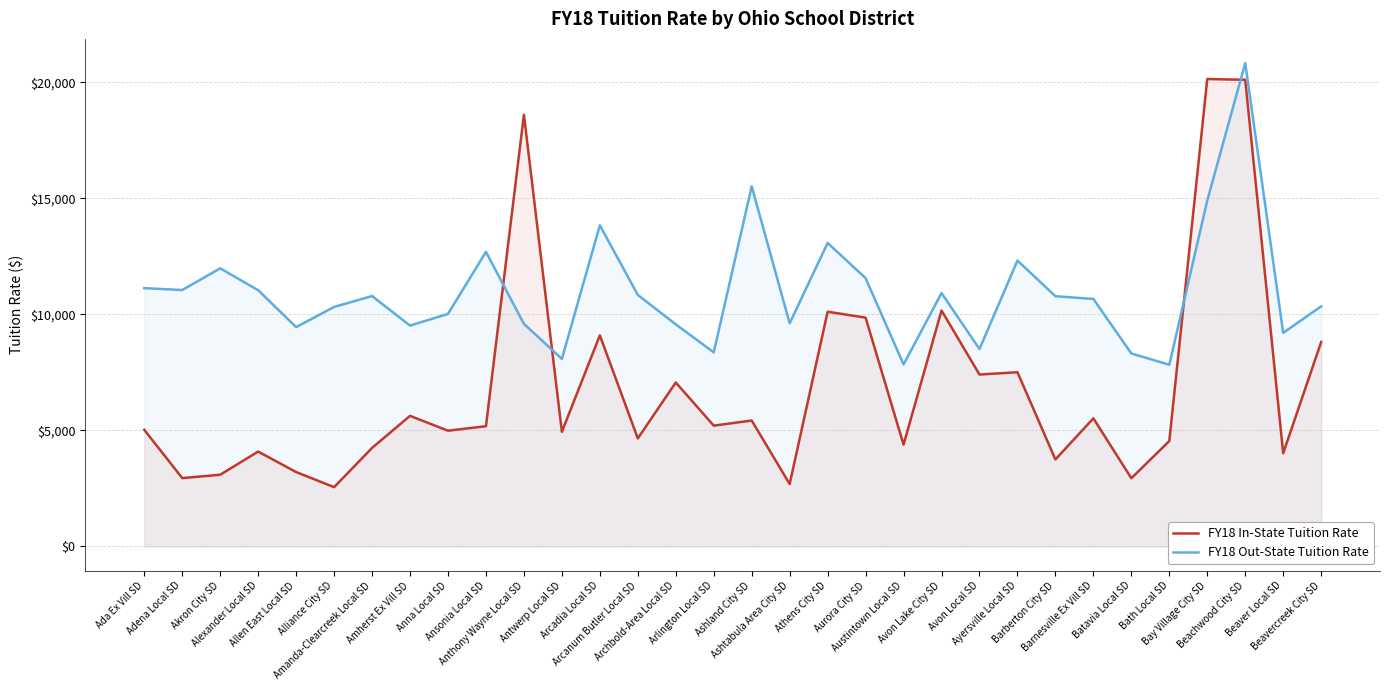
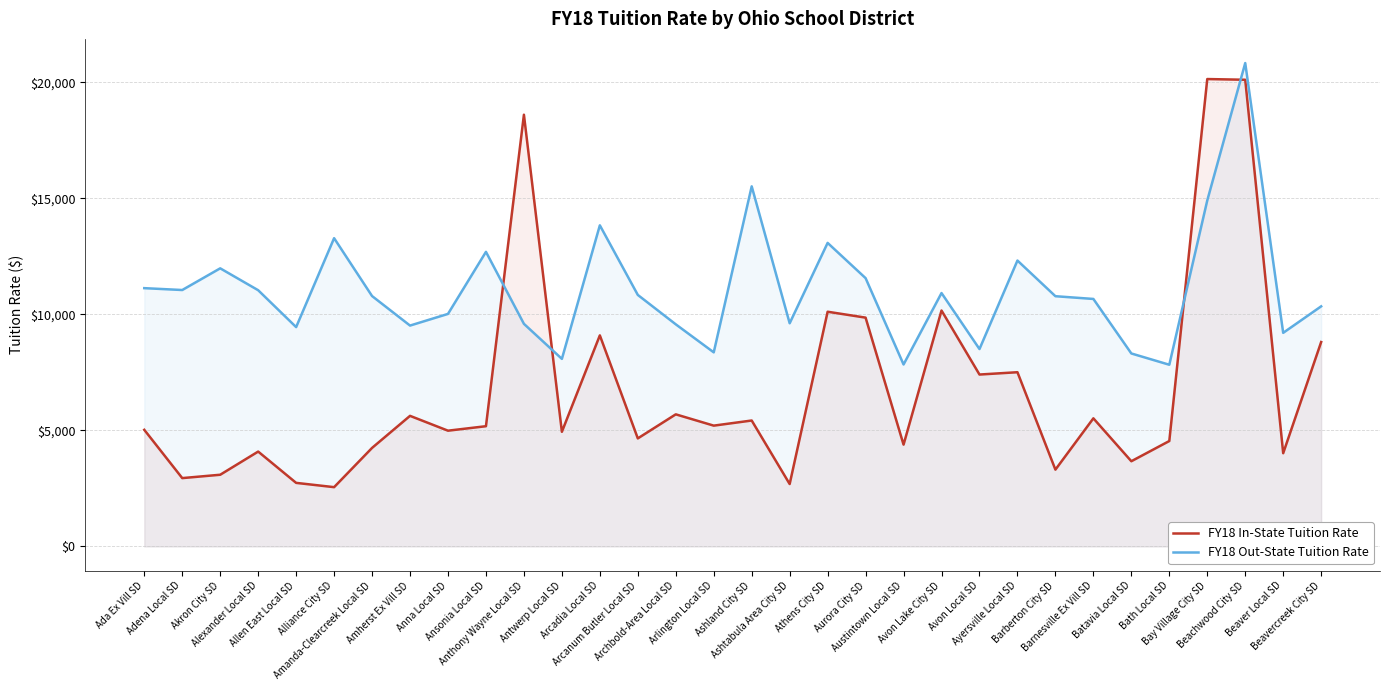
  {
    "FY18 In-State Tuition Rate": {
      "Ada Ex Vill SD": "$5,000",
      "Adena Local SD": "$2,900",
      "Akron City SD": "$3,100",
      "Alexander Local SD": "$4,100",
-     "Allen East Local SD": "$3,200",
+     "Allen East Local SD": "$2,700",
      "Alliance City SD": "$2,600",
      "Amanda-Clearcreek Local SD": "$4,200",
      "Amherst Ex Vill SD": "$5,600",
      "Anna Local SD": "$5,000",
      "Ansonia Local SD": "$5,200",
      "Anthony Wayne Local SD": "$18,600",
      "Antwerp Local SD": "$4,900",
      "Arcadia Local SD": "$9,100",
      "Arcanum Butler Local SD": "$4,700",
-     "Archbold-Area Local SD": "$7,100",
+     "Archbold-Area Local SD": "$5,700",
      "Arlington Local SD": "$5,200",
      "Ashland City SD": "$5,400",
      "Ashtabula Area City SD": "$2,700",
      "Athens City SD": "$10,100",
      "Aurora City SD": "$9,900",
      "Austintown Local SD": "$4,400",
      "Avon Lake City SD": "$10,200",
      "Avon Local SD": "$7,400",
      "Ayersville Local SD": "$7,500",
-     "Barberton City SD": "$3,700",
+     "Barberton City SD": "$3,300",
      "Barnesville Ex Vill SD": "$5,500",
-     "Batavia Local SD": "$2,900",
+     "Batavia Local SD": "$3,700",
      "Bath Local SD": "$4,500",
      "Bay Village City SD": "$20,100",
      "Beachwood City SD": "$20,100",
      "Beaver Local SD": "$4,000",
      "Beavercreek City SD": "$8,800"
    },
    "FY18 Out-State Tuition Rate": {
      "Ada Ex Vill SD": "$11,100",
      "Adena Local SD": "$11,000",
      "Akron City SD": "$12,000",
      "Alexander Local SD": "$11,000",
      "Allen East Local SD": "$9,500",
-     "Alliance City SD": "$10,300",
+     "Alliance City SD": "$13,300",
      "Amanda-Clearcreek Local SD": "$10,800",
      "Amherst Ex Vill SD": "$9,500",
      "Anna Local SD": "$10,000",
      "Ansonia Local SD": "$12,700",
      "Anthony Wayne Local SD": "$9,600",
      "Antwerp Local SD": "$8,100",
      "Arcadia Local SD": "$13,800",
      "Arcanum Butler Local SD": "$10,800",
      "Archbold-Area Local SD": "$9,600",
      "Arlington Local SD": "$8,400",
      "Ashland City SD": "$15,500",
      "Ashtabula Area City SD": "$9,600",
      "Athens City SD": "$13,100",
      "Aurora City SD": "$11,600",
      "Austintown Local SD": "$7,800",
      "Avon Lake City SD": "$10,900",
      "Avon Local SD": "$8,500",
      "Ayersville Local SD": "$12,300",
      "Barberton City SD": "$10,800",
      "Barnesville Ex Vill SD": "$10,700",
      "Batavia Local SD": "$8,300",
      "Bath Local SD": "$7,800",
      "Bay Village City SD": "$14,900",
      "Beachwood City SD": "$20,800",
      "Beaver Local SD": "$9,200",
      "Beavercreek City SD": "$10,300"
    }
  }
